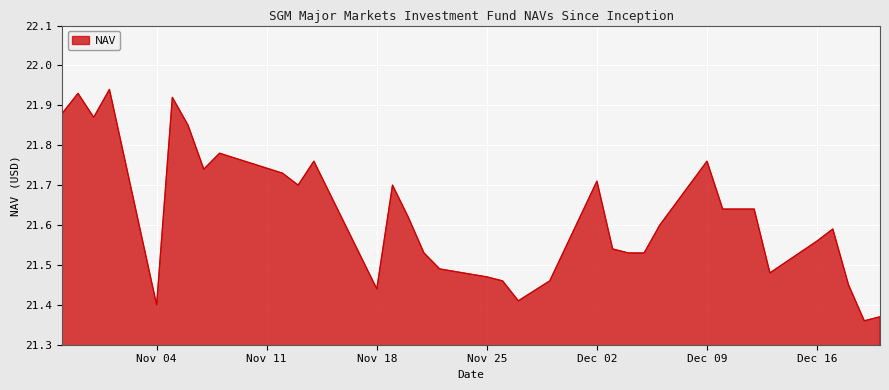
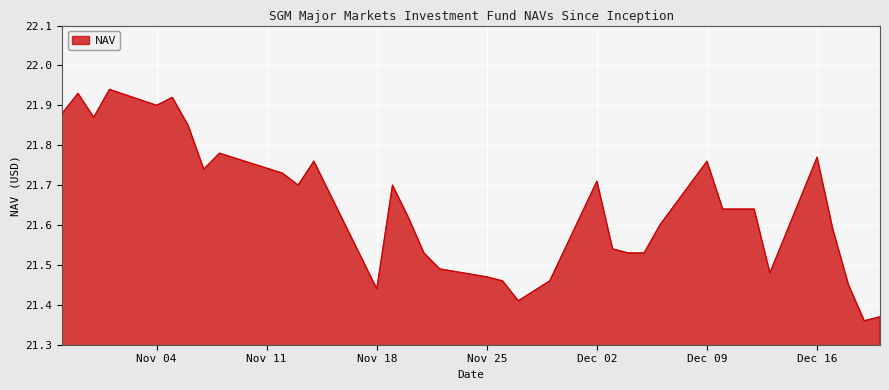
  {
-   "Nov 04": 21.4,
+   "Nov 04": 21.9,
    "Nov 18": 21.44,
    "Nov 25": 21.47,
    "Dec 02": 21.71,
    "Dec 09": 21.76,
-   "Dec 16": 21.56
+   "Dec 16": 21.77
  }
